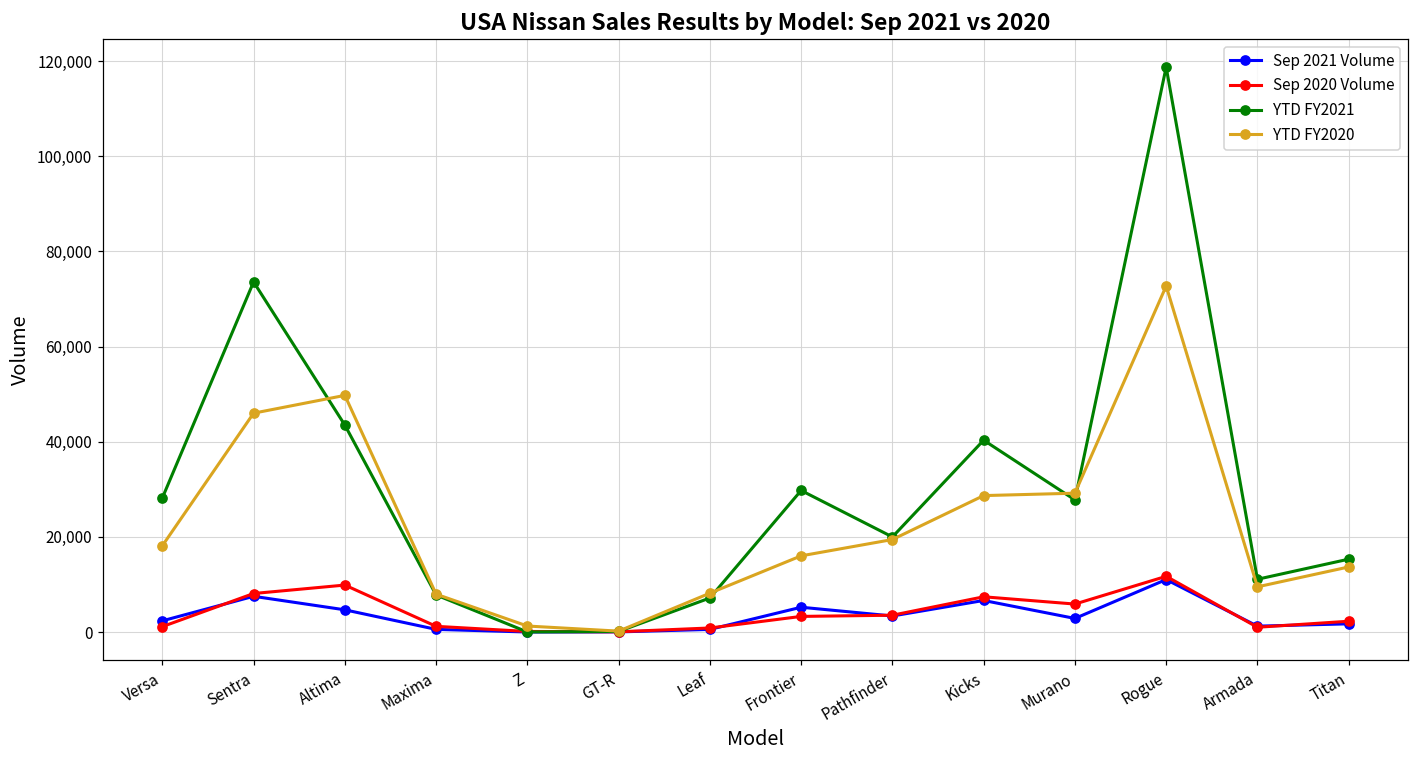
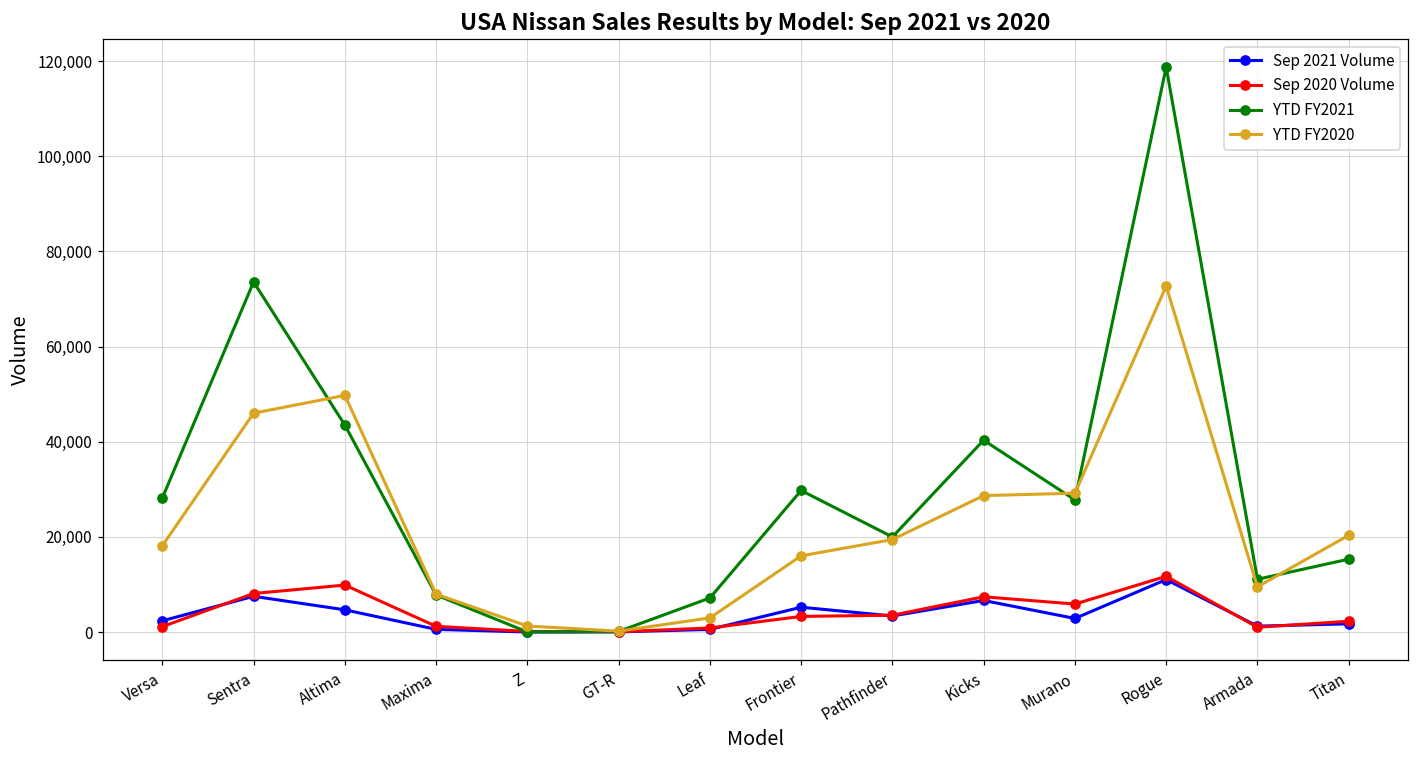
  {
    "Sep 2021 Volume": {
      "Versa": "2,000",
      "Altima": "5,000",
      "Maxima": "1,000",
      "Frontier": "5,000",
      "Kicks": "7,000",
      "Murano": "3,000",
      "Rogue": "11,000"
    },
    "Sep 2020 Volume": {
      "Versa": "1,000",
      "Altima": "10,000",
      "Maxima": "1,000",
      "Frontier": "3,000",
      "Kicks": "7,000",
      "Murano": "6,000",
      "Rogue": "12,000"
    },
    "YTD FY2021": {
      "Versa": "28,000",
      "Sentra": "74,000",
      "Altima": "43,000",
      "Leaf": "7,000",
      "Frontier": "30,000",
      "Kicks": "40,000",
      "Murano": "28,000",
      "Rogue": "119,000",
      "Armada": "11,000",
      "Titan": "15,000"
    },
    "YTD FY2020": {
      "Versa": "18,000",
      "Sentra": "46,000",
      "Altima": "50,000",
      "Z": "1,000",
-     "Leaf": "8,000",
+     "Leaf": "3,000",
      "Frontier": "16,000",
      "Kicks": "29,000",
      "Murano": "29,000",
      "Rogue": "73,000",
      "Armada": "9,000",
-     "Titan": "14,000"
+     "Titan": "20,000"
    }
  }
